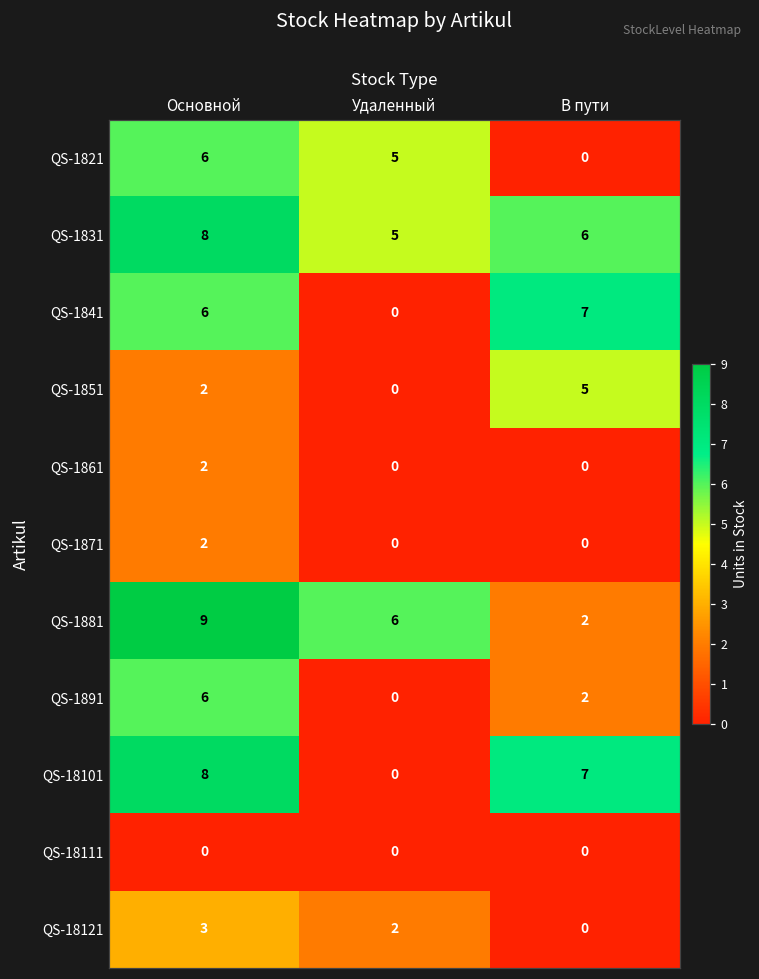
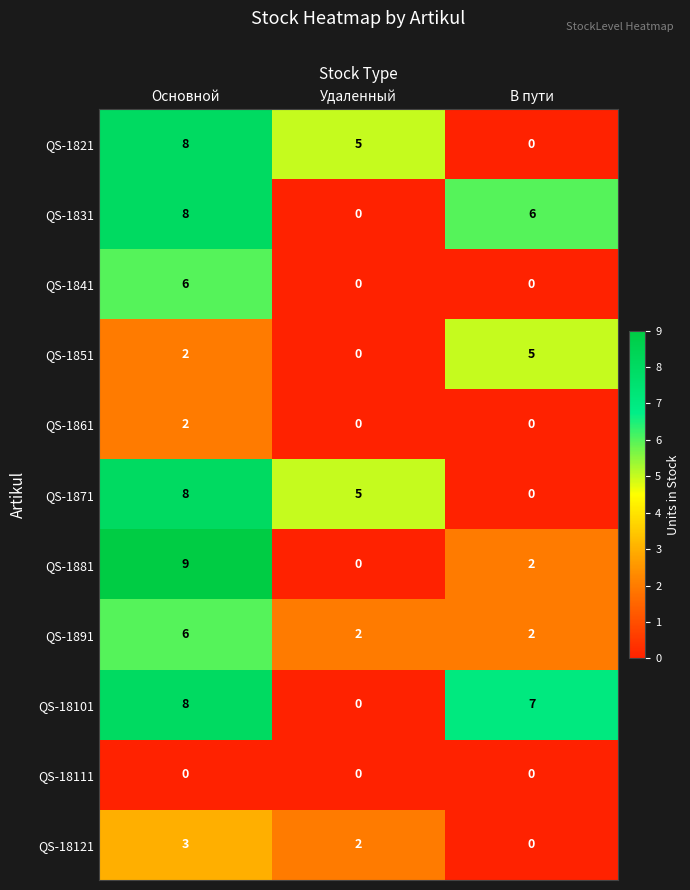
  {
    "QS-1821": {
-     "Основной": 6,
+     "Основной": 8,
      "Удаленный": 5,
      "В пути": 0
    },
    "QS-1831": {
      "Основной": 8,
-     "Удаленный": 5,
+     "Удаленный": 0,
      "В пути": 6
    },
    "QS-1841": {
      "Основной": 6,
      "Удаленный": 0,
-     "В пути": 7
+     "В пути": 0
    },
    "QS-1851": {
      "Основной": 2,
      "Удаленный": 0,
      "В пути": 5
    },
    "QS-1861": {
      "Основной": 2,
      "Удаленный": 0,
      "В пути": 0
    },
    "QS-1871": {
-     "Основной": 2,
-     "Удаленный": 0,
+     "Основной": 8,
+     "Удаленный": 5,
      "В пути": 0
    },
    "QS-1881": {
      "Основной": 9,
-     "Удаленный": 6,
+     "Удаленный": 0,
      "В пути": 2
    },
    "QS-1891": {
      "Основной": 6,
-     "Удаленный": 0,
+     "Удаленный": 2,
      "В пути": 2
    },
    "QS-18101": {
      "Основной": 8,
      "Удаленный": 0,
      "В пути": 7
    },
    "QS-18111": {
      "Основной": 0,
      "Удаленный": 0,
      "В пути": 0
    },
    "QS-18121": {
      "Основной": 3,
      "Удаленный": 2,
      "В пути": 0
    }
  }
